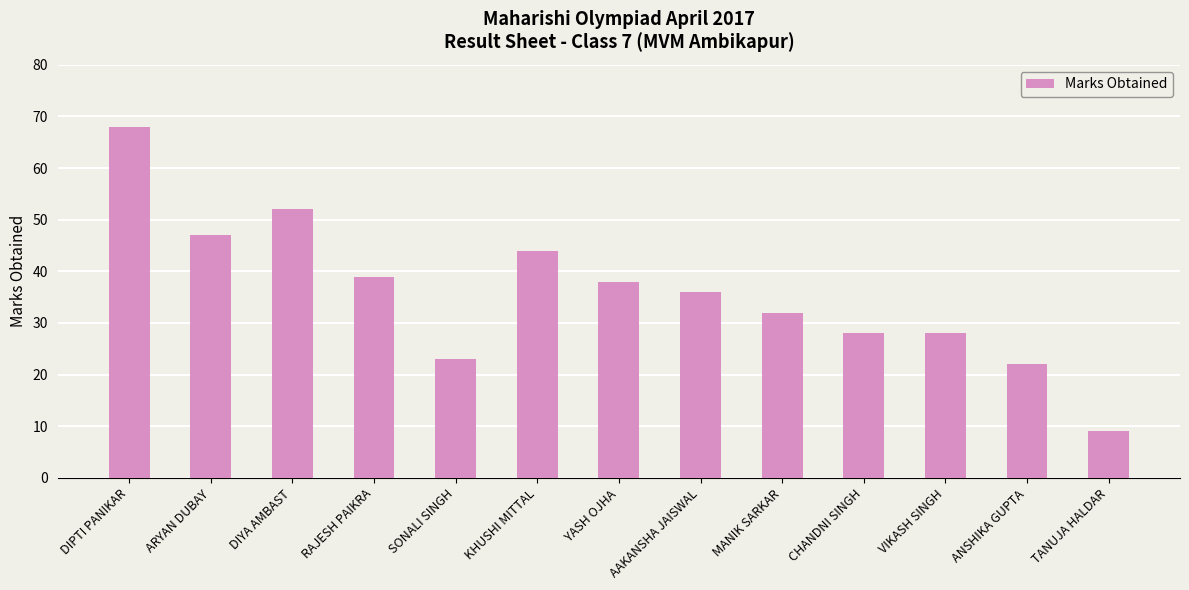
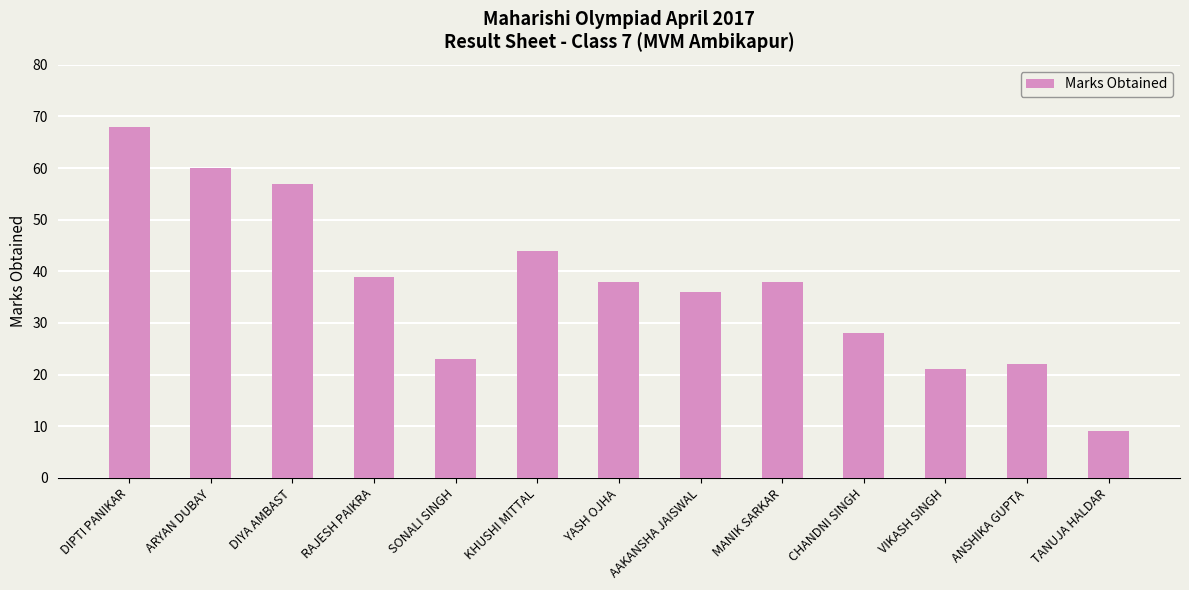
  {
    "DIPTI PANIKAR": 68,
-   "ARYAN DUBAY": 47,
-   "DIYA AMBAST": 52,
+   "ARYAN DUBAY": 60,
+   "DIYA AMBAST": 57,
    "RAJESH PAIKRA": 39,
    "SONALI SINGH": 23,
    "KHUSHI MITTAL": 44,
    "YASH OJHA": 38,
    "AAKANSHA JAISWAL": 36,
-   "MANIK SARKAR": 32,
+   "MANIK SARKAR": 38,
    "CHANDNI SINGH": 28,
-   "VIKASH SINGH": 28,
+   "VIKASH SINGH": 21,
    "ANSHIKA GUPTA": 22,
    "TANUJA HALDAR": 9
  }
